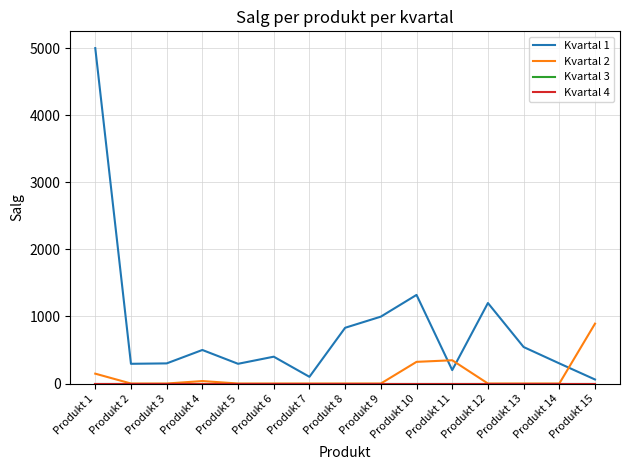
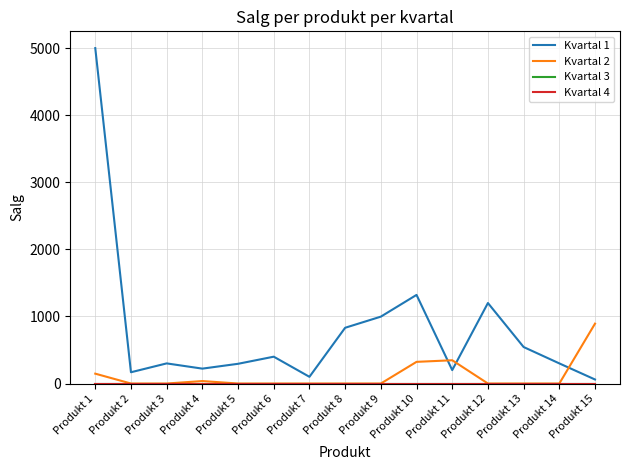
  {
    "Kvartal 1": {
      "Produkt 1": 5000,
-     "Produkt 2": 300,
+     "Produkt 2": 200,
      "Produkt 3": 300,
-     "Produkt 4": 500,
+     "Produkt 4": 200,
      "Produkt 5": 300,
      "Produkt 6": 400,
      "Produkt 7": 100,
      "Produkt 8": 800,
      "Produkt 9": 1000,
      "Produkt 10": 1300,
      "Produkt 11": 200,
      "Produkt 12": 1200,
      "Produkt 13": 500,
      "Produkt 14": 300,
      "Produkt 15": 100
    },
    "Kvartal 2": {
      "Produkt 1": 100,
      "Produkt 10": 300,
      "Produkt 11": 300,
      "Produkt 15": 900
    },
    "Kvartal 4": {
      "Produkt 1": 0,
      "Produkt 10": 0,
      "Produkt 11": 0,
      "Produkt 15": 0
    }
  }
